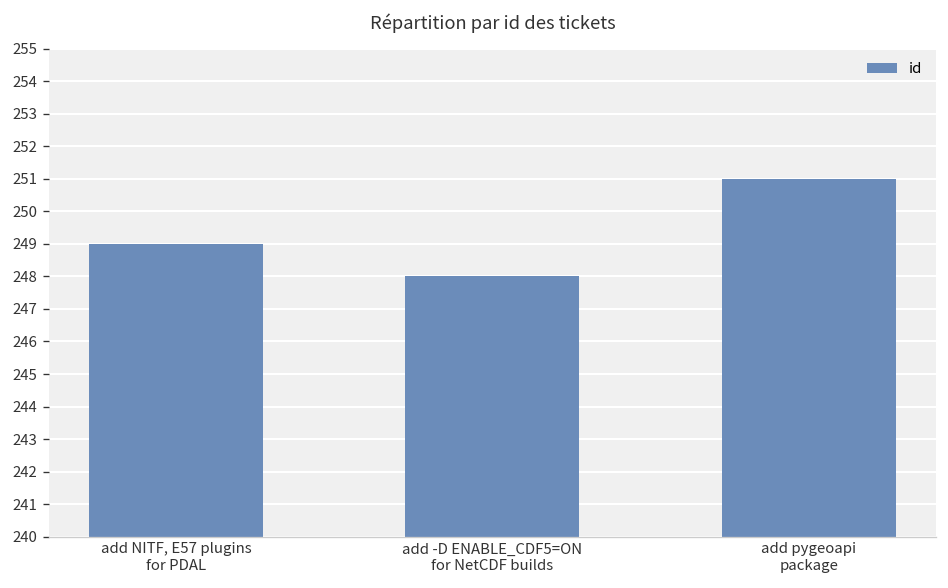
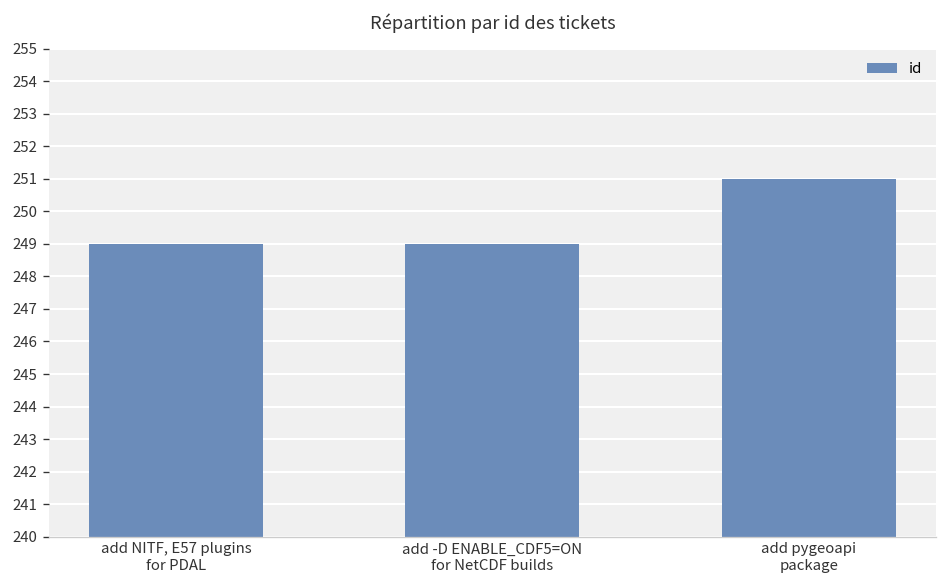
  {
    "add NITF, E57 plugins for PDAL": 249,
-   "add -D ENABLE_CDF5=ON for NetCDF builds": 248,
+   "add -D ENABLE_CDF5=ON for NetCDF builds": 249,
    "add pygeoapi package": 251
  }
